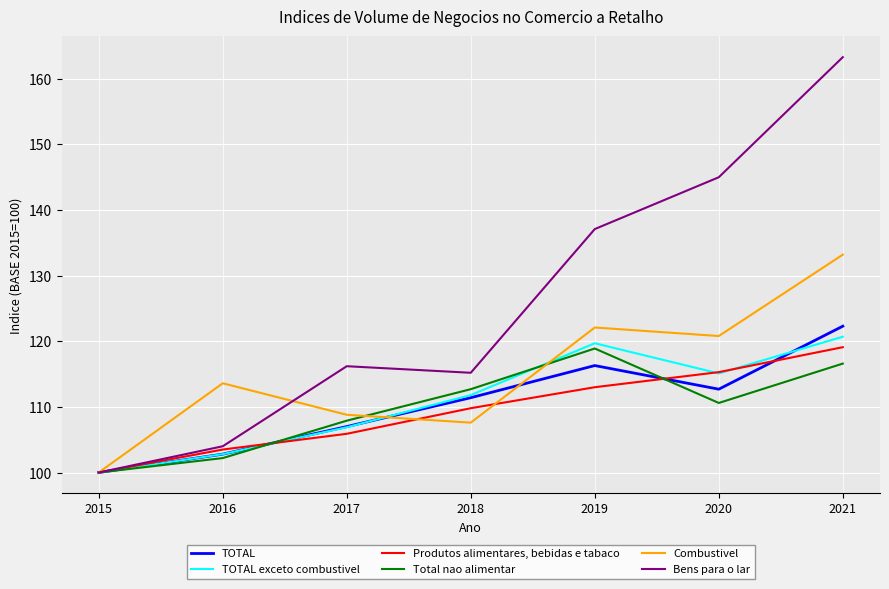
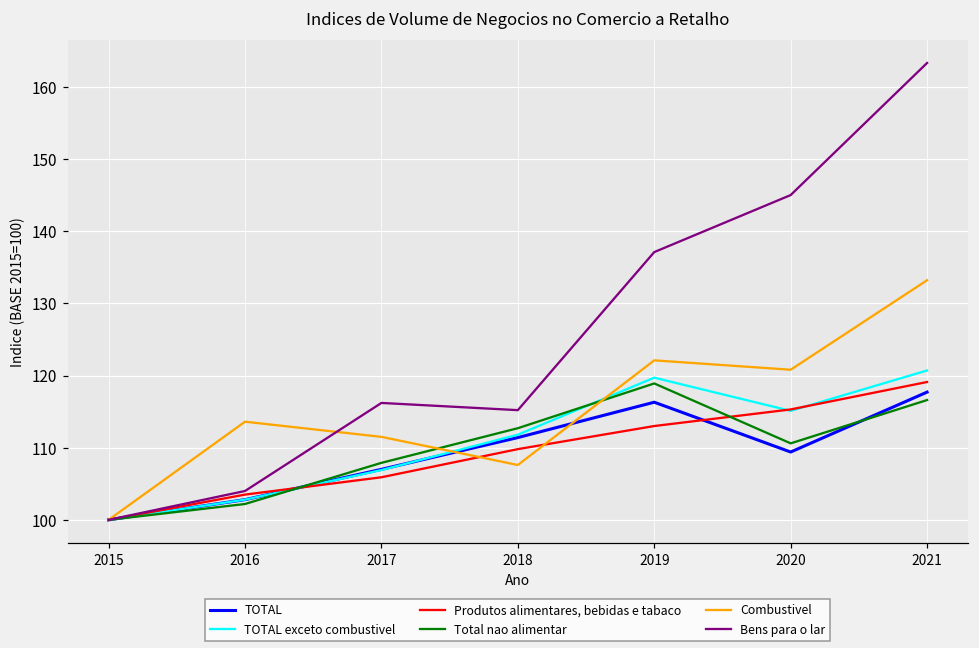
  {
    "TOTAL": {
      "2018": 111,
      "2019": 116,
-     "2020": 113,
-     "2021": 122
+     "2020": 109,
+     "2021": 118
    },
    "TOTAL exceto combustivel": {
      "2018": 112,
      "2019": 120,
      "2021": 121
    },
    "Produtos alimentares, bebidas e tabaco": {
      "2016": 104,
      "2017": 106,
      "2018": 110,
      "2019": 113,
      "2021": 119
    },
    "Total nao alimentar": {
      "2016": 102,
      "2017": 108,
      "2018": 113,
      "2019": 119,
      "2020": 111,
      "2021": 117
    },
    "Combustivel": {
      "2016": 114,
-     "2017": 109,
+     "2017": 112,
      "2018": 108,
      "2019": 122,
      "2020": 121,
      "2021": 133
    },
    "Bens para o lar": {
      "2016": 104,
      "2017": 116,
      "2018": 115,
      "2019": 137,
      "2020": 145,
      "2021": 163
    }
  }
